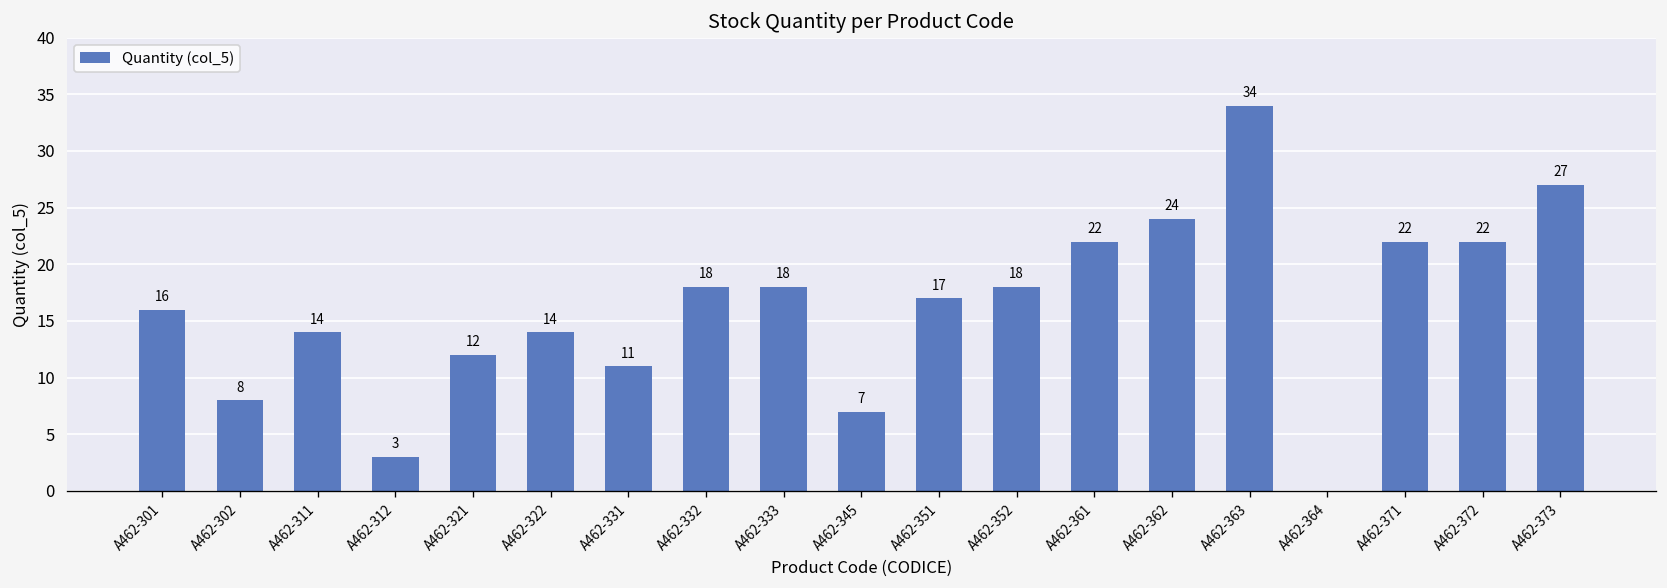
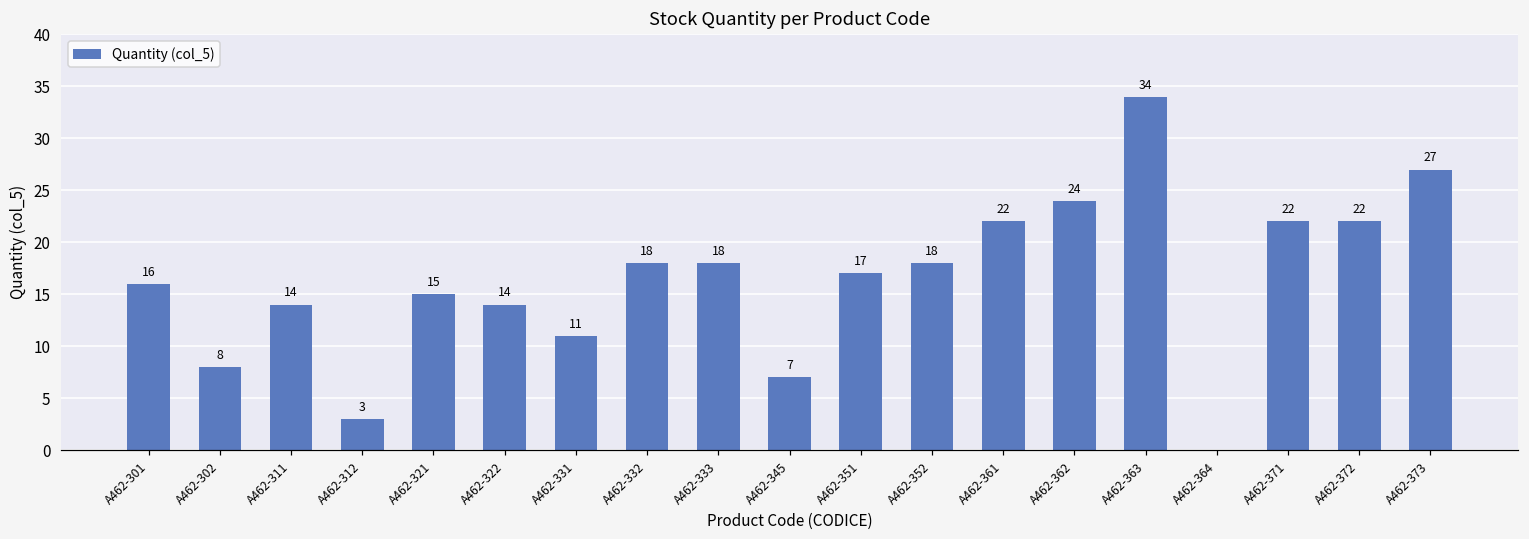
  {
    "A462-301": 16,
    "A462-302": 8,
    "A462-311": 14,
    "A462-312": 3,
-   "A462-321": 12,
+   "A462-321": 15,
    "A462-322": 14,
    "A462-331": 11,
    "A462-332": 18,
    "A462-333": 18,
    "A462-345": 7,
    "A462-351": 17,
    "A462-352": 18,
    "A462-361": 22,
    "A462-362": 24,
    "A462-363": 34,
    "A462-371": 22,
    "A462-372": 22,
    "A462-373": 27
  }
